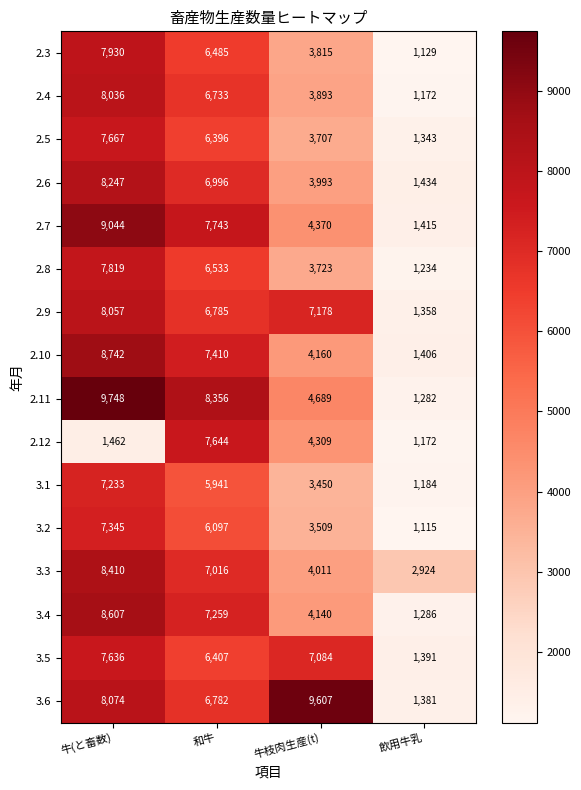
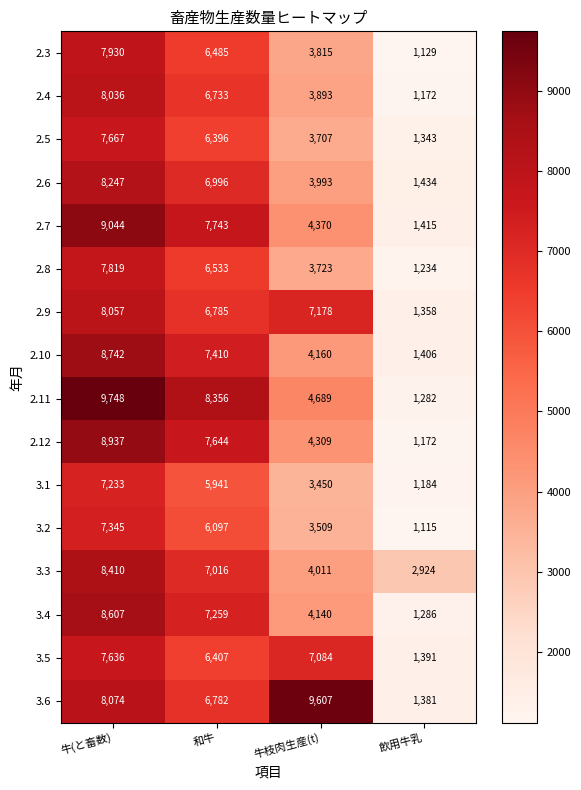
  {
    "2.3": {
      "牛(と畜数)": "7,930",
      "和牛": "6,485",
      "牛枝肉生産(t)": "3,815",
      "飲用牛乳": "1,129"
    },
    "2.4": {
      "牛(と畜数)": "8,036",
      "和牛": "6,733",
      "牛枝肉生産(t)": "3,893",
      "飲用牛乳": "1,172"
    },
    "2.5": {
      "牛(と畜数)": "7,667",
      "和牛": "6,396",
      "牛枝肉生産(t)": "3,707",
      "飲用牛乳": "1,343"
    },
    "2.6": {
      "牛(と畜数)": "8,247",
      "和牛": "6,996",
      "牛枝肉生産(t)": "3,993",
      "飲用牛乳": "1,434"
    },
    "2.7": {
      "牛(と畜数)": "9,044",
      "和牛": "7,743",
      "牛枝肉生産(t)": "4,370",
      "飲用牛乳": "1,415"
    },
    "2.8": {
      "牛(と畜数)": "7,819",
      "和牛": "6,533",
      "牛枝肉生産(t)": "3,723",
      "飲用牛乳": "1,234"
    },
    "2.9": {
      "牛(と畜数)": "8,057",
      "和牛": "6,785",
      "牛枝肉生産(t)": "7,178",
      "飲用牛乳": "1,358"
    },
    "2.10": {
      "牛(と畜数)": "8,742",
      "和牛": "7,410",
      "牛枝肉生産(t)": "4,160",
      "飲用牛乳": "1,406"
    },
    "2.11": {
      "牛(と畜数)": "9,748",
      "和牛": "8,356",
      "牛枝肉生産(t)": "4,689",
      "飲用牛乳": "1,282"
    },
    "2.12": {
-     "牛(と畜数)": "1,462",
+     "牛(と畜数)": "8,937",
      "和牛": "7,644",
      "牛枝肉生産(t)": "4,309",
      "飲用牛乳": "1,172"
    },
    "3.1": {
      "牛(と畜数)": "7,233",
      "和牛": "5,941",
      "牛枝肉生産(t)": "3,450",
      "飲用牛乳": "1,184"
    },
    "3.2": {
      "牛(と畜数)": "7,345",
      "和牛": "6,097",
      "牛枝肉生産(t)": "3,509",
      "飲用牛乳": "1,115"
    },
    "3.3": {
      "牛(と畜数)": "8,410",
      "和牛": "7,016",
      "牛枝肉生産(t)": "4,011",
      "飲用牛乳": "2,924"
    },
    "3.4": {
      "牛(と畜数)": "8,607",
      "和牛": "7,259",
      "牛枝肉生産(t)": "4,140",
      "飲用牛乳": "1,286"
    },
    "3.5": {
      "牛(と畜数)": "7,636",
      "和牛": "6,407",
      "牛枝肉生産(t)": "7,084",
      "飲用牛乳": "1,391"
    },
    "3.6": {
      "牛(と畜数)": "8,074",
      "和牛": "6,782",
      "牛枝肉生産(t)": "9,607",
      "飲用牛乳": "1,381"
    }
  }
